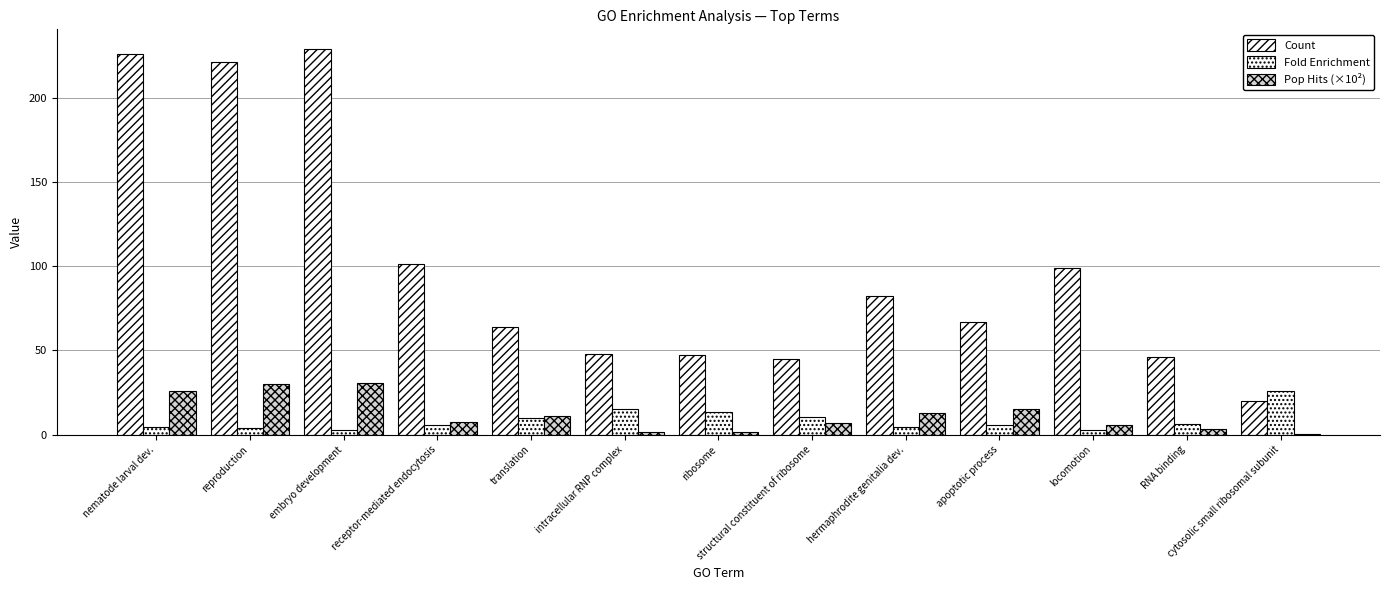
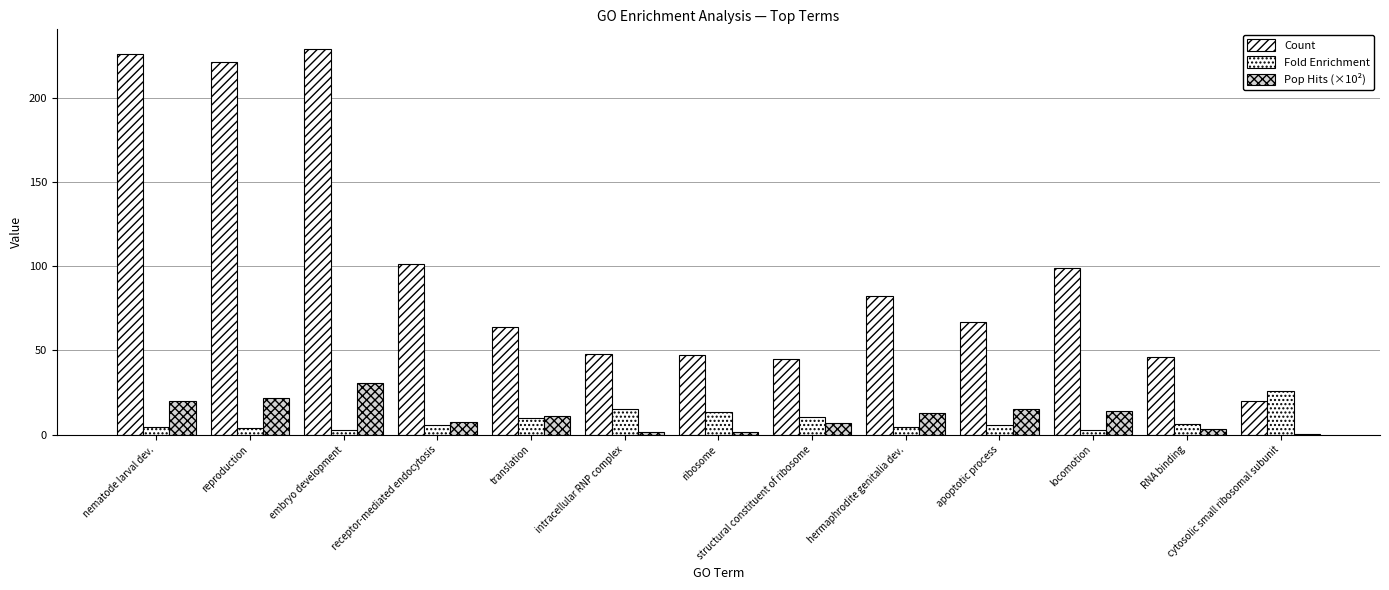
  {
    "Pop Hits (×10²)": {
-     "nematode larval dev.": 26,
-     "reproduction": 30,
+     "nematode larval dev.": 20,
+     "reproduction": 22,
      "embryo development": 31,
      "receptor-mediated endocytosis": 7,
      "translation": 11,
      "ribosome": 2,
      "structural constituent of ribosome": 7,
      "hermaphrodite genitalia dev.": 13,
      "apoptotic process": 15,
-     "locomotion": 6,
+     "locomotion": 14,
      "RNA binding": 3
    }
  }
